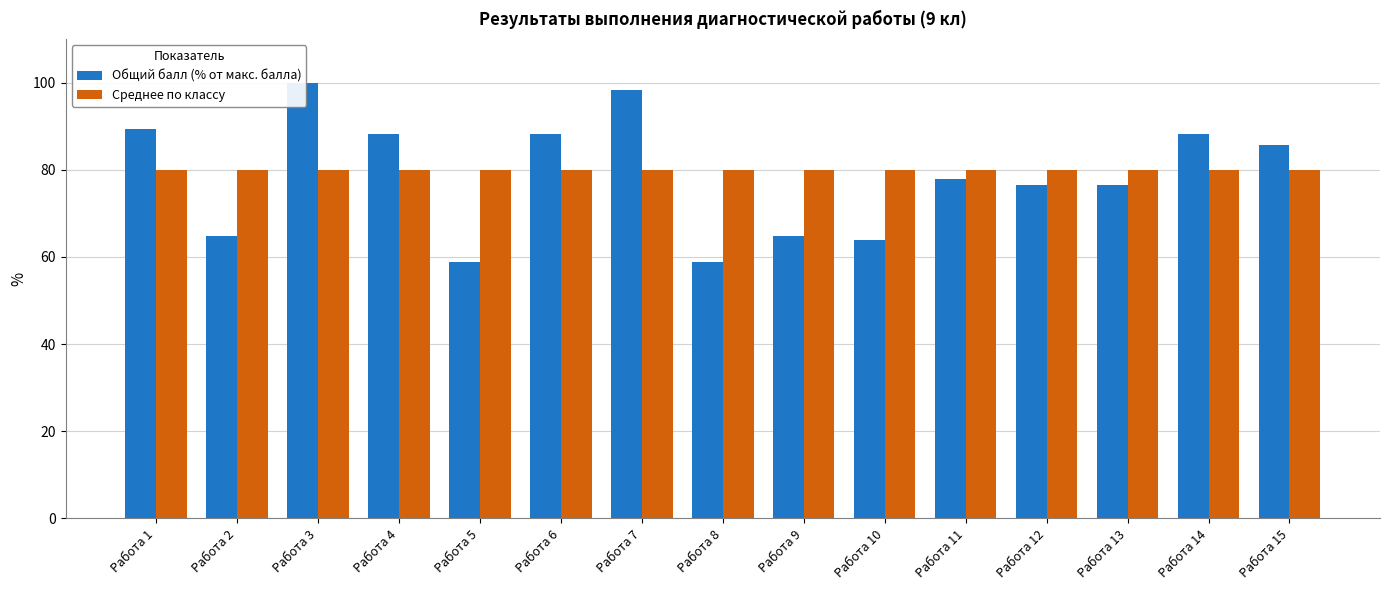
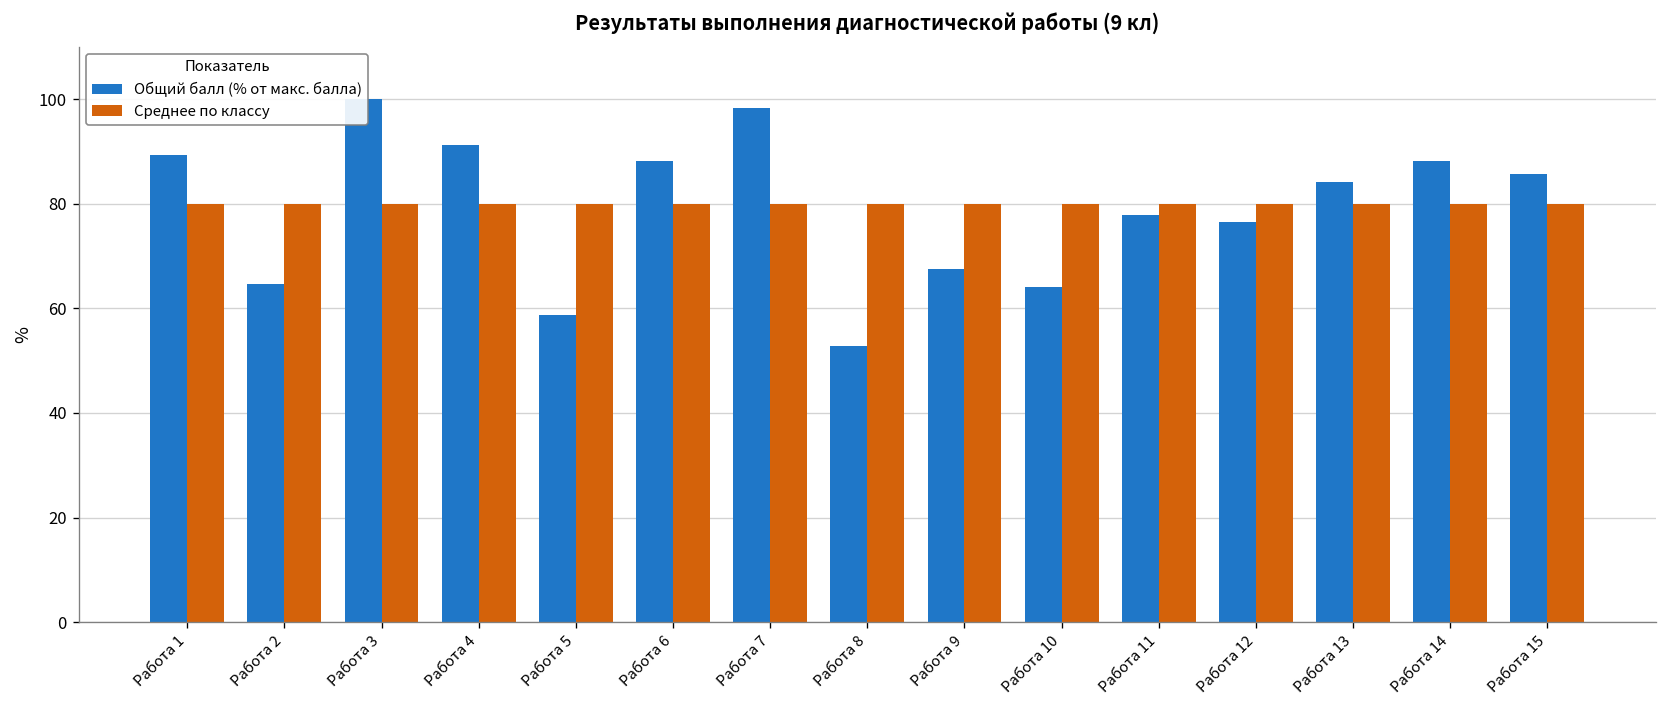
  {
    "Общий балл (% от макс. балла)": {
      "Работа 1": 89,
      "Работа 2": 65,
-     "Работа 4": 88,
+     "Работа 4": 91,
      "Работа 5": 59,
      "Работа 6": 88,
      "Работа 7": 98,
-     "Работа 8": 59,
-     "Работа 9": 65,
+     "Работа 8": 53,
+     "Работа 9": 68,
      "Работа 10": 64,
      "Работа 11": 78,
      "Работа 12": 76,
-     "Работа 13": 76,
+     "Работа 13": 84,
      "Работа 14": 88,
      "Работа 15": 86
    },
    "Среднее по классу": {
      "Работа 1": 80,
      "Работа 2": 80,
      "Работа 3": 80,
      "Работа 4": 80,
      "Работа 5": 80,
      "Работа 6": 80,
      "Работа 7": 80,
      "Работа 8": 80,
      "Работа 9": 80,
      "Работа 10": 80,
      "Работа 11": 80,
      "Работа 12": 80,
      "Работа 13": 80,
      "Работа 14": 80,
      "Работа 15": 80
    }
  }
